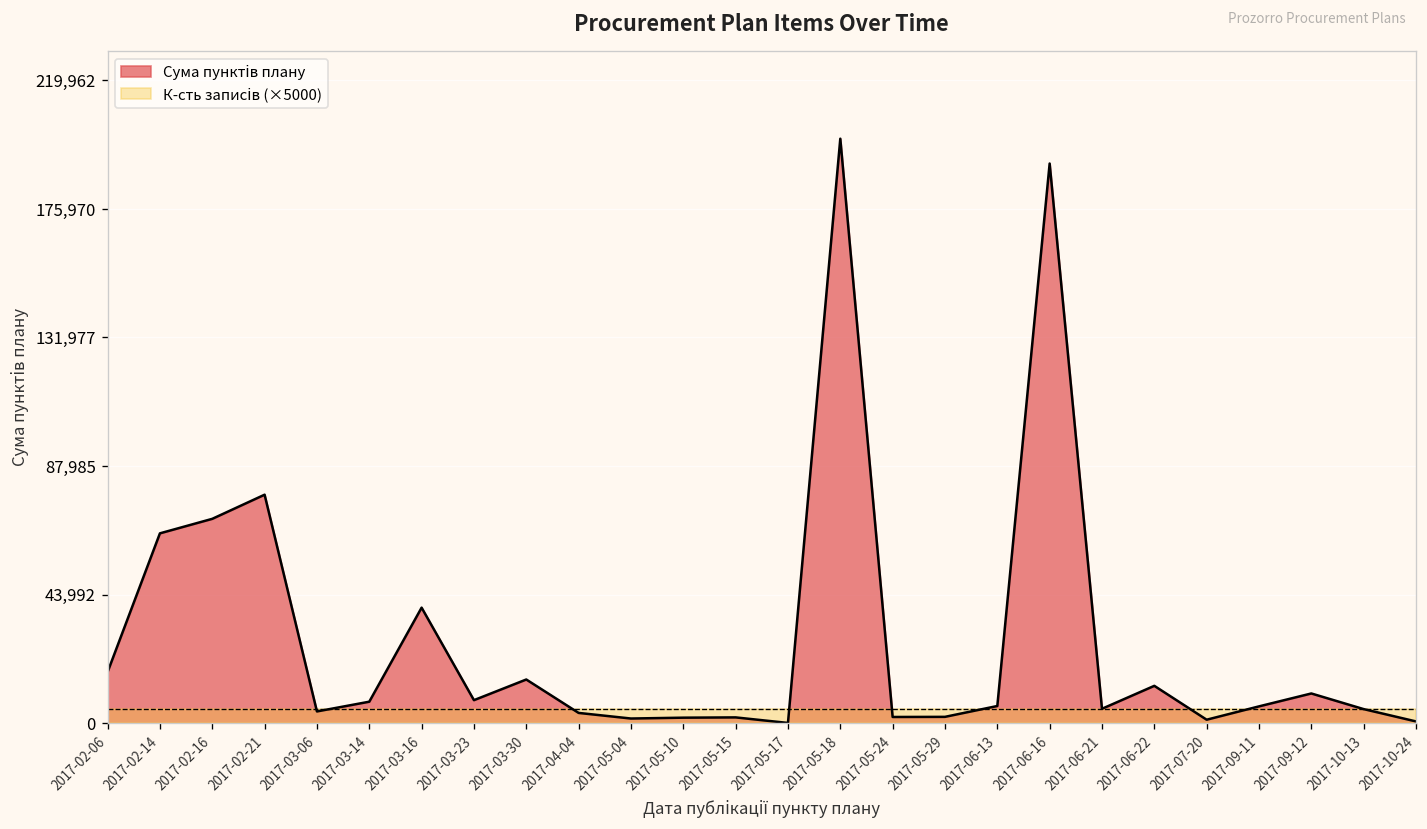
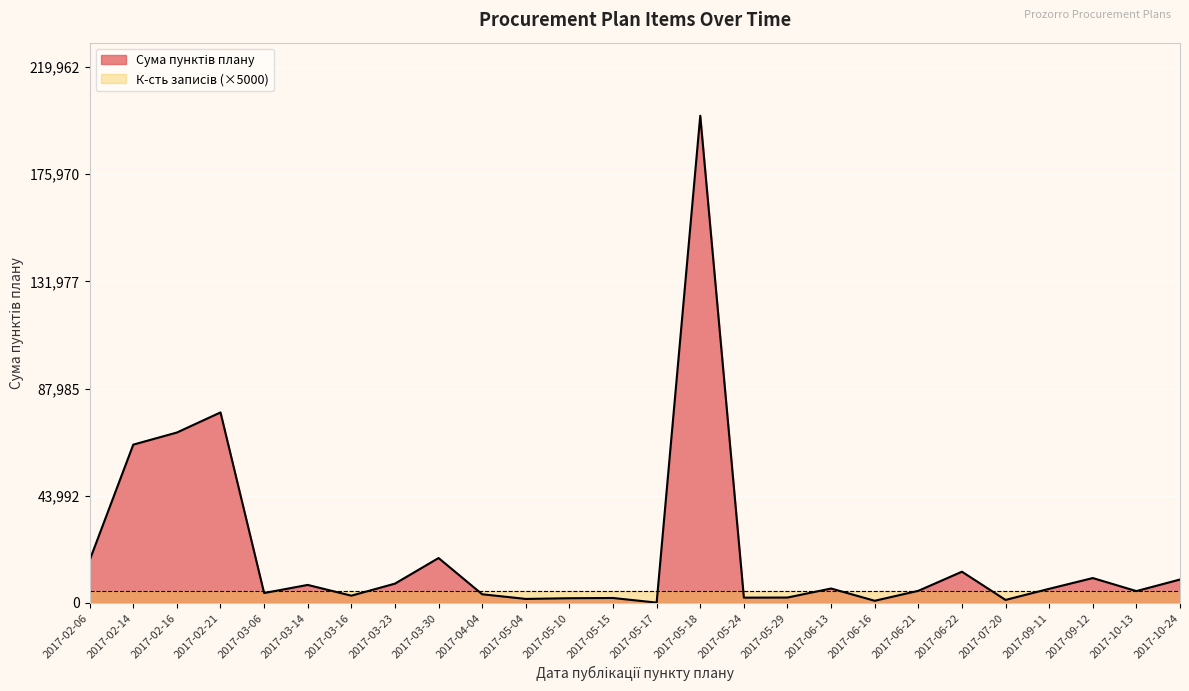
  {
    "Сума пунктів плану": {
      "2017-02-06": "18,000",
      "2017-02-14": "65,000",
      "2017-02-16": "70,000",
      "2017-02-21": "78,000",
      "2017-03-14": "7,000",
-     "2017-03-16": "40,000",
+     "2017-03-16": "3,000",
      "2017-03-23": "8,000",
-     "2017-03-30": "15,000",
+     "2017-03-30": "18,000",
      "2017-04-04": "4,000",
      "2017-05-04": "2,000",
      "2017-05-10": "2,000",
      "2017-05-15": "2,000",
      "2017-05-17": "0",
      "2017-05-18": "200,000",
      "2017-05-24": "2,000",
      "2017-05-29": "2,000",
-     "2017-06-16": "191,000",
+     "2017-06-16": "1,000",
      "2017-06-22": "13,000",
      "2017-07-20": "1,000",
      "2017-09-12": "10,000",
-     "2017-10-24": "1,000"
+     "2017-10-24": "10,000"
    },
    "К-сть записів (×5000)": {
      "2017-02-06": "5,000",
      "2017-02-14": "5,000",
      "2017-02-16": "5,000",
      "2017-02-21": "5,000",
      "2017-03-14": "5,000",
      "2017-03-16": "5,000",
      "2017-03-23": "5,000",
      "2017-03-30": "5,000",
      "2017-04-04": "5,000",
      "2017-05-04": "5,000",
      "2017-05-10": "5,000",
      "2017-05-15": "5,000",
      "2017-05-17": "5,000",
      "2017-05-18": "5,000",
      "2017-05-24": "5,000",
      "2017-05-29": "5,000",
      "2017-06-16": "5,000",
      "2017-06-22": "5,000",
      "2017-07-20": "5,000",
      "2017-09-12": "5,000",
      "2017-10-24": "5,000"
    }
  }
